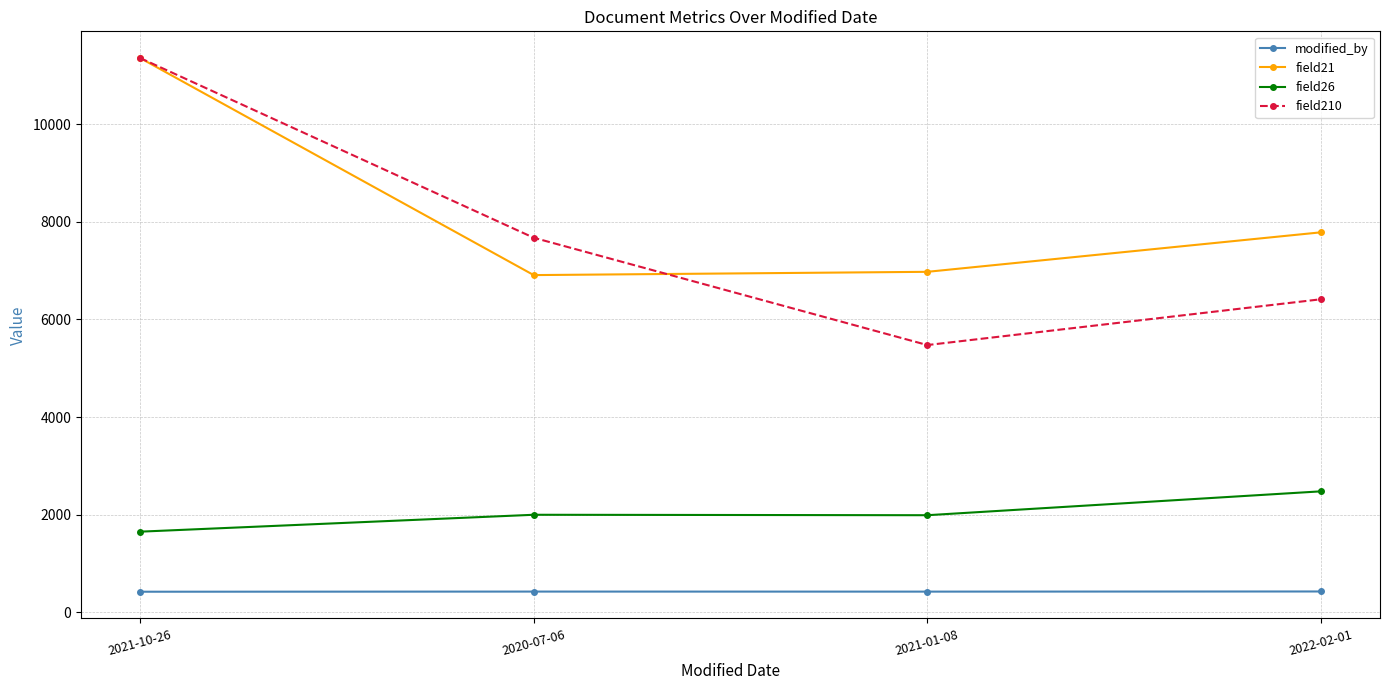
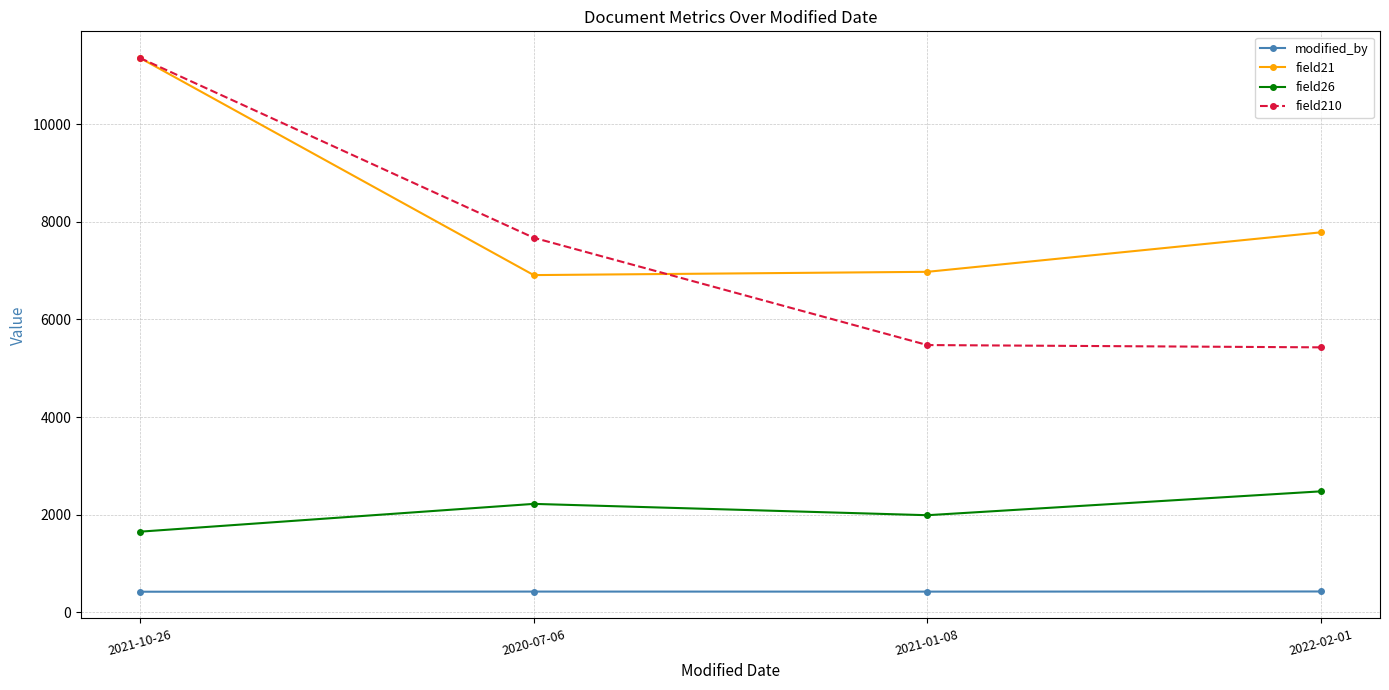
  {
    "modified_by": {
      "2021-10-26": 400,
      "2020-07-06": 400,
      "2021-01-08": 400,
      "2022-02-01": 400
    },
    "field21": {
      "2020-07-06": 6900,
      "2021-01-08": 7000,
      "2022-02-01": 7800
    },
    "field26": {
      "2021-10-26": 1700,
-     "2020-07-06": 2000,
+     "2020-07-06": 2200,
      "2021-01-08": 2000,
      "2022-02-01": 2500
    },
    "field210": {
      "2020-07-06": 7700,
      "2021-01-08": 5500,
-     "2022-02-01": 6400
+     "2022-02-01": 5400
    }
  }
